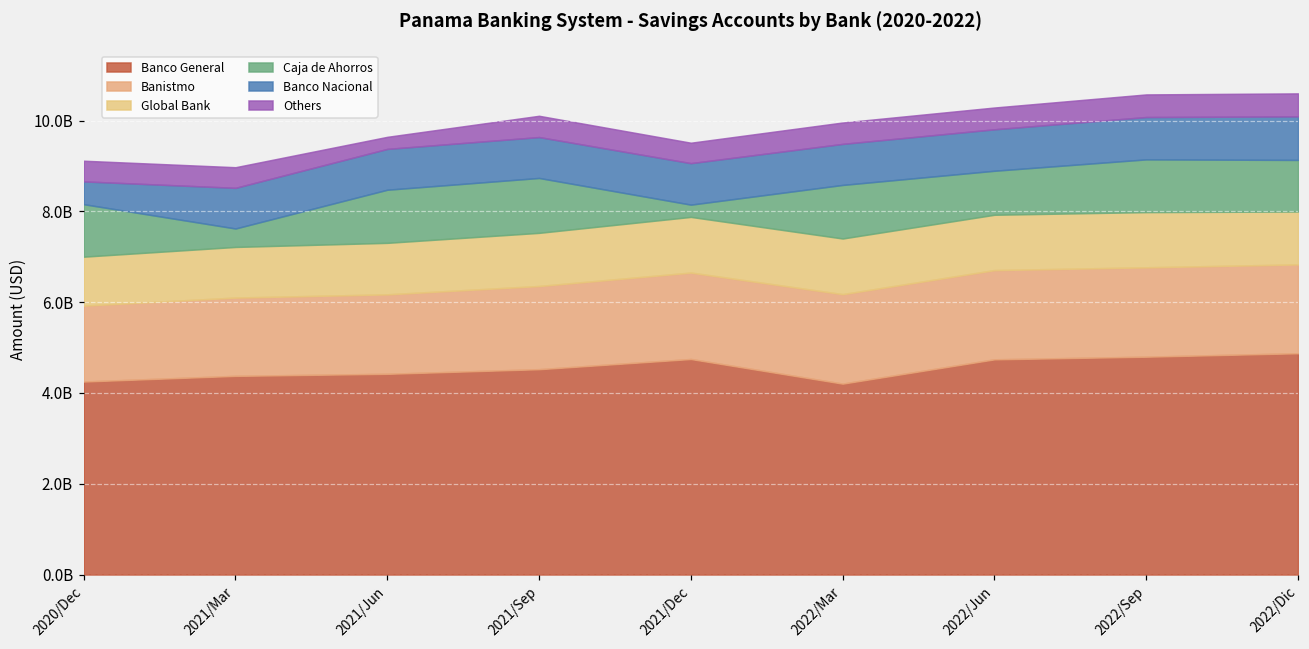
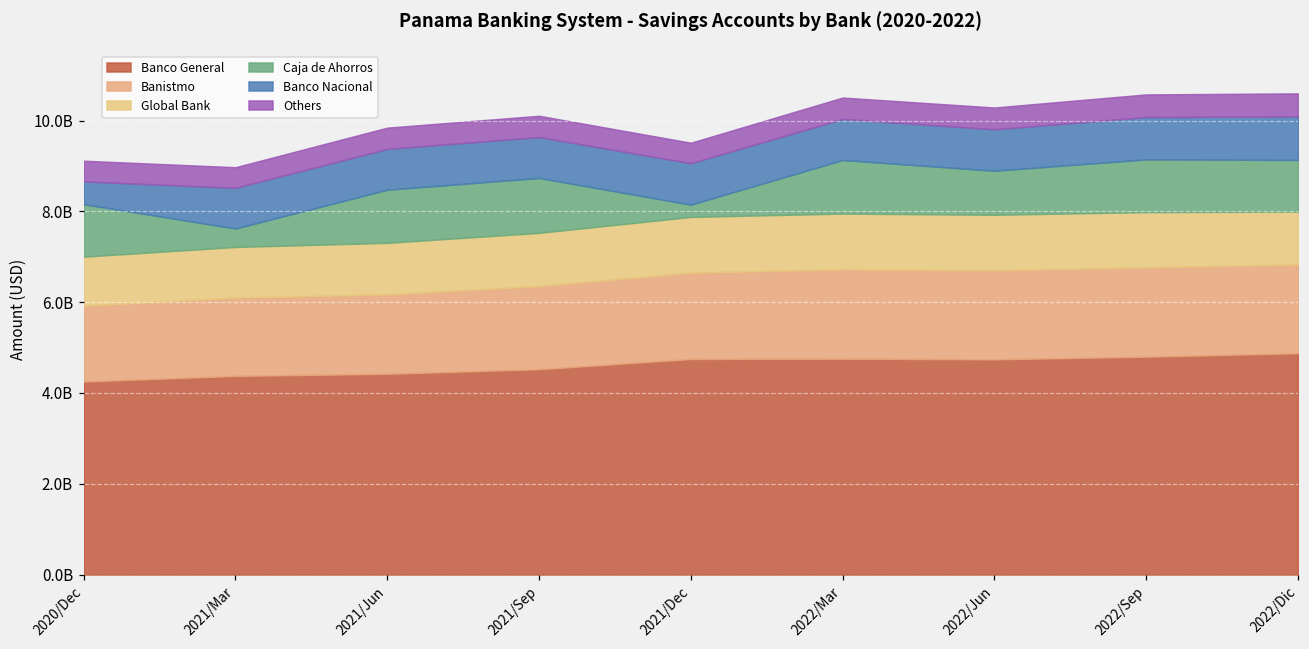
  {
    "Banco General": {
      "2020/Dec": 4300000000,
      "2021/Mar": 4400000000,
      "2021/Jun": 4400000000,
      "2021/Sep": 4500000000,
      "2021/Dec": 4700000000,
-     "2022/Mar": 4200000000,
+     "2022/Mar": 4800000000,
      "2022/Jun": 4700000000,
      "2022/Sep": 4800000000,
      "2022/Dic": 4900000000
    },
    "Caja de Ahorros": {
      "2020/Dec": 1200000000,
      "2021/Mar": 400000000,
      "2021/Jun": 1200000000,
      "2021/Sep": 1200000000,
      "2021/Dec": 300000000,
      "2022/Mar": 1200000000,
      "2022/Jun": 1000000000,
      "2022/Sep": 1200000000,
      "2022/Dic": 1100000000
    },
    "Banco Nacional": {
      "2020/Dec": 500000000,
      "2021/Mar": 900000000,
      "2021/Jun": 900000000,
      "2021/Sep": 900000000,
      "2021/Dec": 900000000,
      "2022/Mar": 900000000,
      "2022/Jun": 900000000,
      "2022/Sep": 900000000,
      "2022/Dic": 1000000000
    },
    "Others": {
      "2020/Dec": 500000000,
      "2021/Mar": 500000000,
-     "2021/Jun": 300000000,
+     "2021/Jun": 500000000,
      "2021/Sep": 500000000,
      "2021/Dec": 400000000,
      "2022/Mar": 500000000,
      "2022/Jun": 500000000,
      "2022/Sep": 500000000,
      "2022/Dic": 500000000
    }
  }
